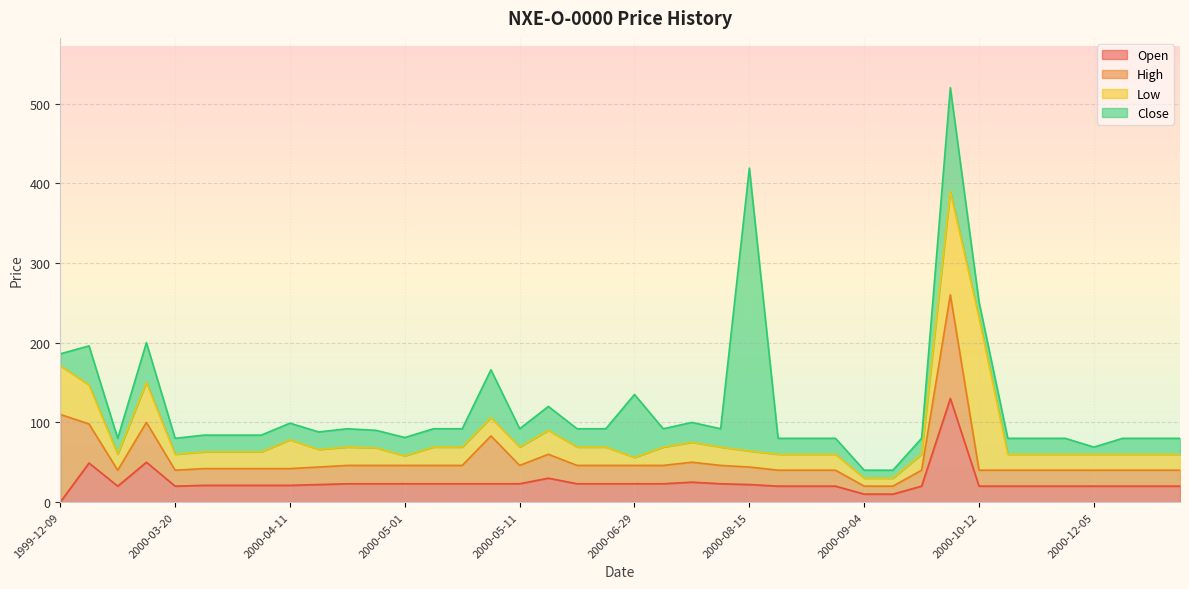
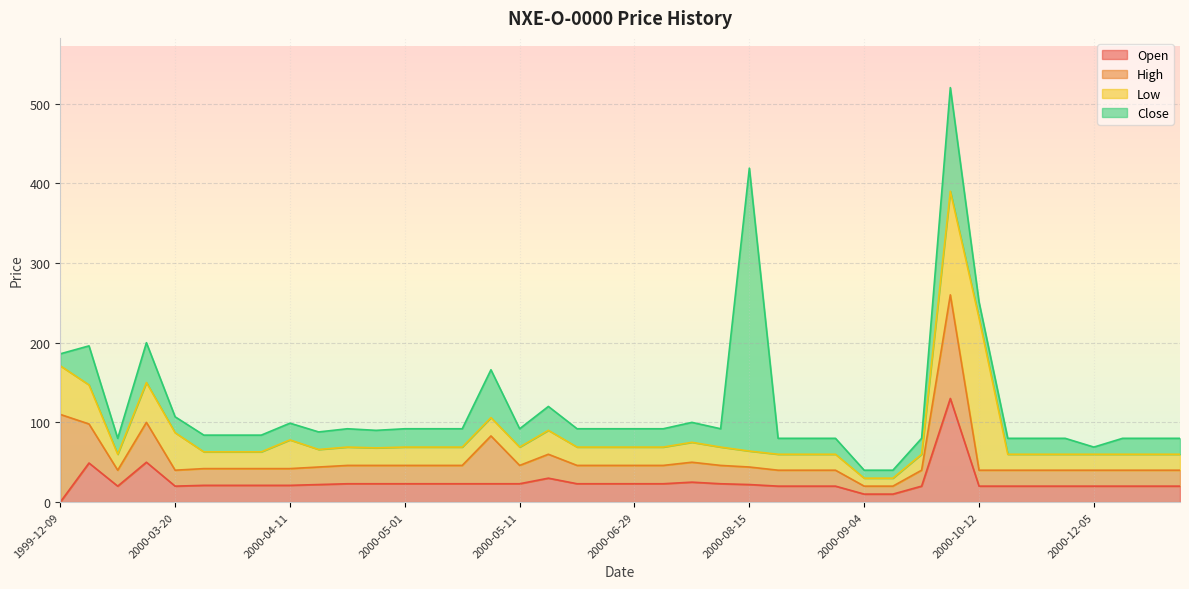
  {
    "Low": {
      "1999-12-09": 60,
-     "2000-03-20": 20,
+     "2000-03-20": 50,
      "2000-04-11": 40,
-     "2000-05-01": 10,
+     "2000-05-01": 20,
      "2000-05-11": 20,
-     "2000-06-29": 10,
+     "2000-06-29": 20,
      "2000-08-15": 20,
      "2000-09-04": 10,
      "2000-10-12": 190,
      "2000-12-05": 20
    },
    "Close": {
      "1999-12-09": 20,
      "2000-03-20": 20,
      "2000-04-11": 20,
      "2000-05-01": 20,
      "2000-05-11": 20,
-     "2000-06-29": 80,
+     "2000-06-29": 20,
      "2000-08-15": 360,
      "2000-09-04": 10,
      "2000-10-12": 20,
      "2000-12-05": 10
    }
  }
